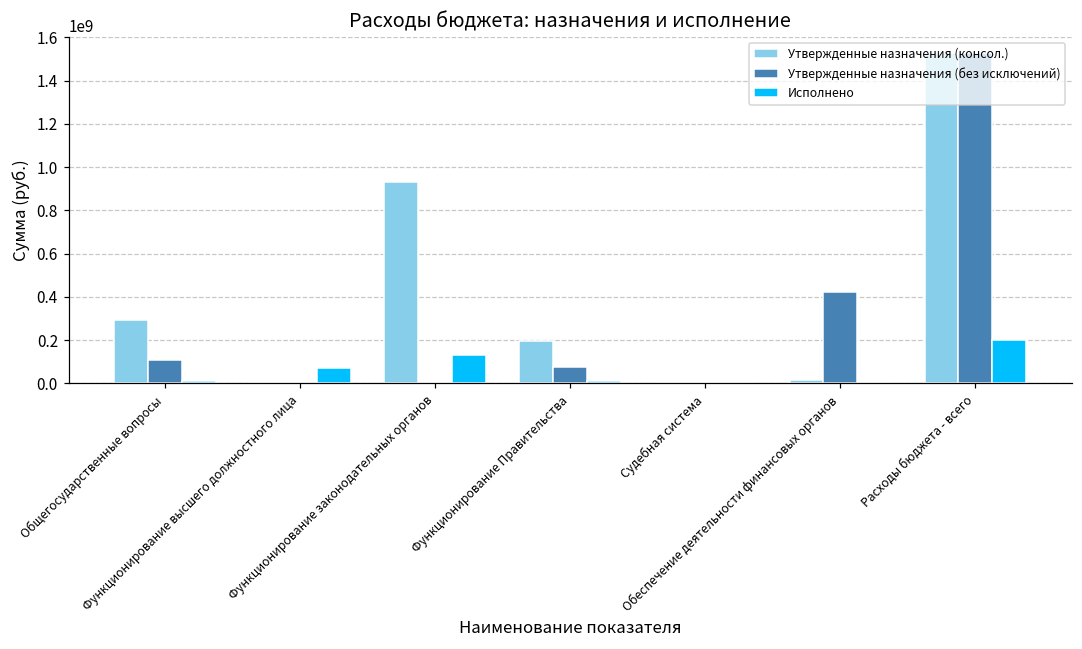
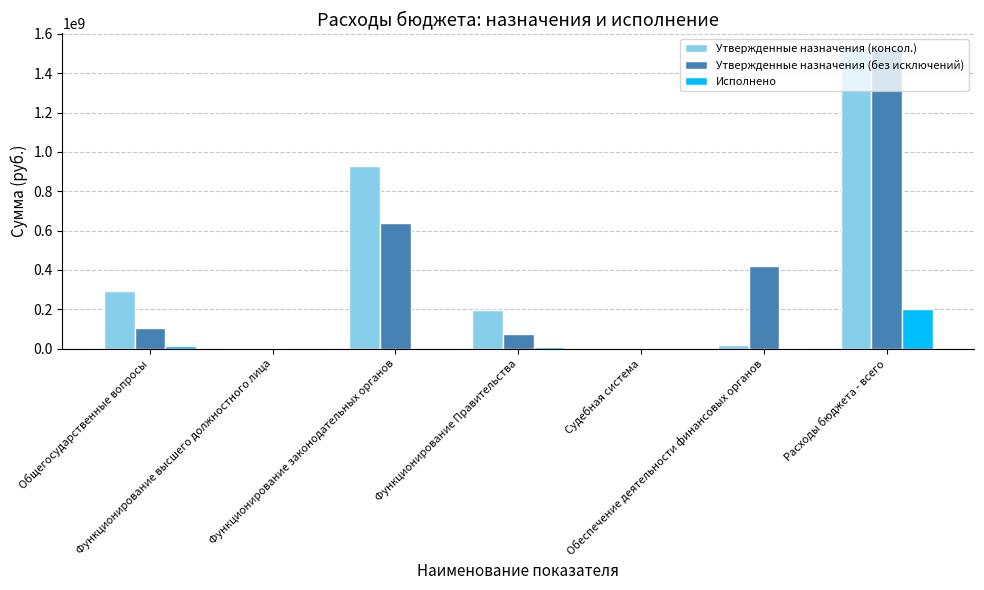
  {
    "Утвержденные назначения (консол.)": {
      "Общегосударственные вопросы": 290000000,
      "Функционирование законодательных органов": 930000000,
      "Функционирование Правительства": 200000000,
      "Обеспечение деятельности финансовых органов": 20000000
    },
    "Утвержденные назначения (без исключений)": {
      "Общегосударственные вопросы": 110000000,
-     "Функционирование законодательных органов": 0,
+     "Функционирование законодательных органов": 640000000,
      "Функционирование Правительства": 80000000,
      "Обеспечение деятельности финансовых органов": 420000000
    },
    "Исполнено": {
-     "Функционирование высшего должностного лица": 70000000,
-     "Функционирование законодательных органов": 130000000,
+     "Функционирование высшего должностного лица": 0,
+     "Функционирование законодательных органов": 0,
      "Судебная система": 0,
      "Расходы бюджета - всего": 200000000
    }
  }
